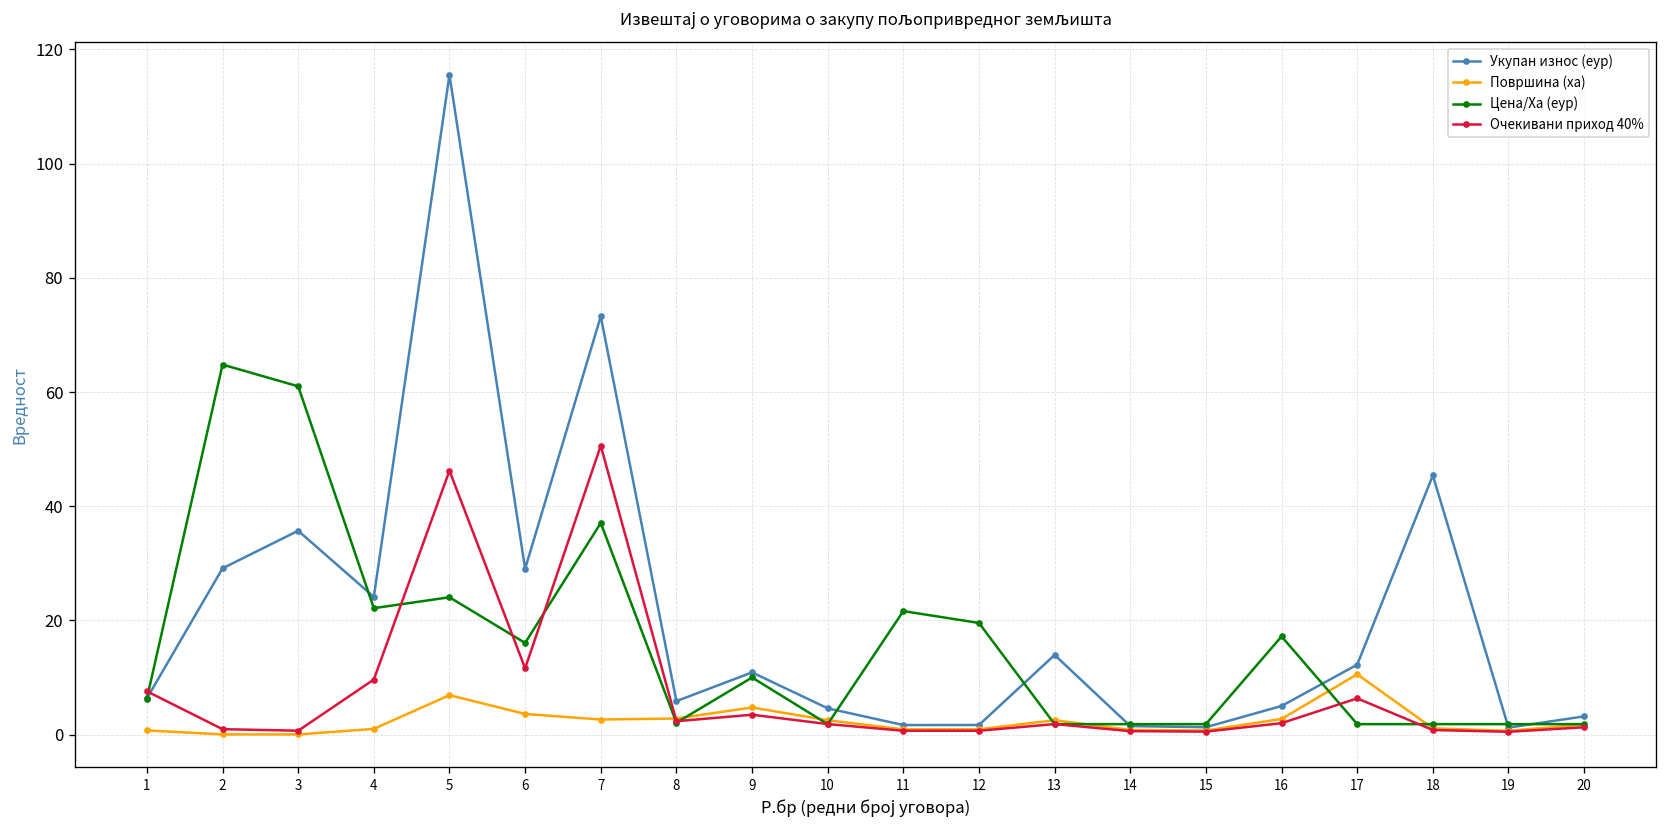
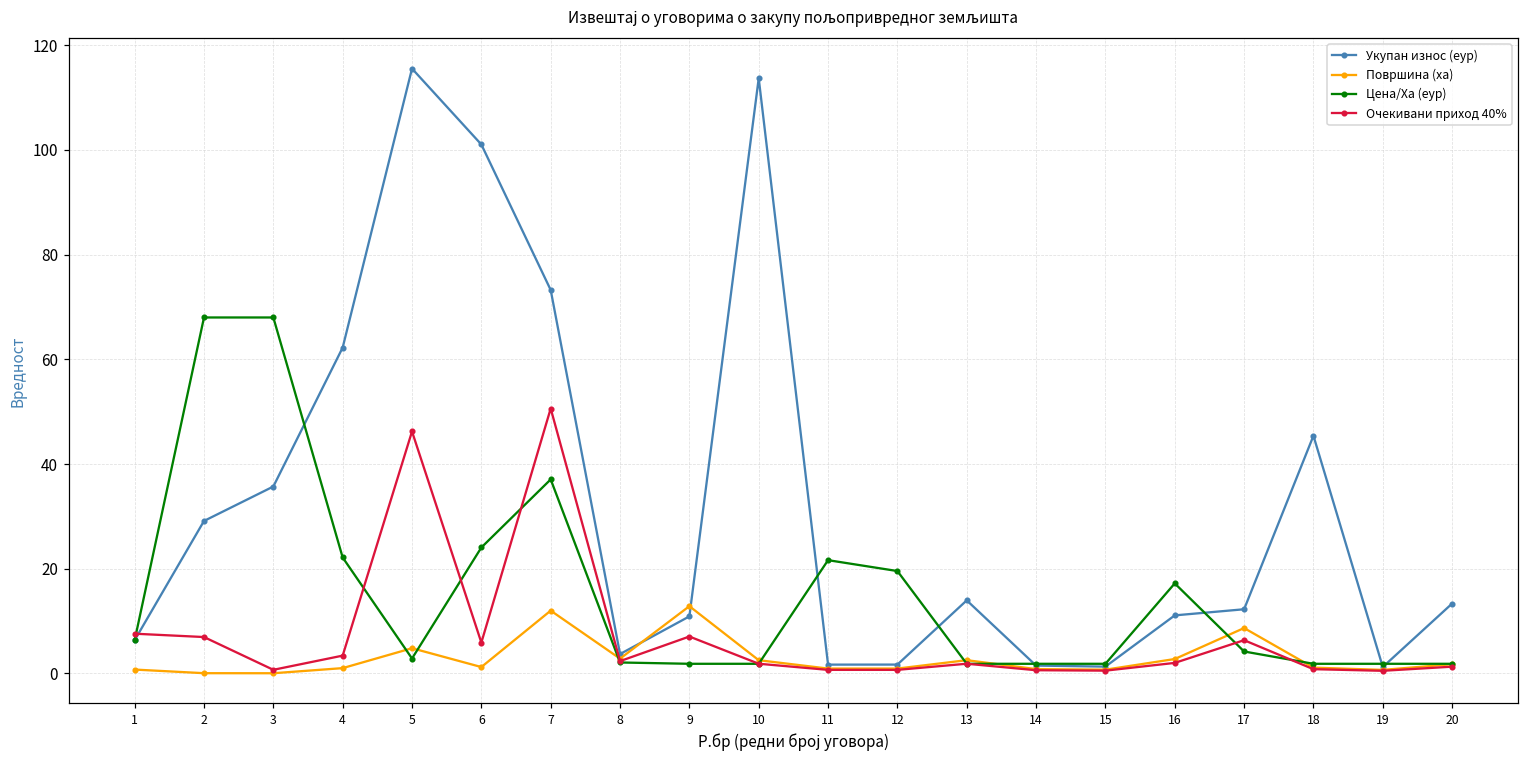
  {
    "Укупан износ (еур)": {
      "2": 29,
      "3": 36,
-     "4": 24,
+     "4": 62,
      "5": 116,
-     "6": 29,
+     "6": 101,
      "7": 73,
-     "8": 6,
+     "8": 4,
      "9": 11,
-     "10": 5,
+     "10": 114,
      "11": 2,
      "12": 2,
      "13": 14,
      "15": 1,
-     "16": 5,
+     "16": 11,
      "17": 12,
      "18": 45,
      "19": 1,
-     "20": 3
+     "20": 13
    },
    "Површина (ха)": {
      "1": 1,
      "2": 0,
      "3": 0,
      "4": 1,
-     "5": 7,
-     "6": 4,
-     "7": 3,
-     "9": 5,
+     "5": 5,
+     "6": 1,
+     "7": 12,
+     "9": 13,
      "10": 3,
      "13": 3,
      "16": 3,
-     "17": 11
+     "17": 9
    },
    "Цена/Ха (еур)": {
-     "2": 65,
-     "3": 61,
+     "2": 68,
+     "3": 68,
      "4": 22,
-     "5": 24,
-     "6": 16,
+     "5": 3,
+     "6": 24,
      "7": 37,
-     "9": 10,
+     "9": 2,
      "11": 22,
      "12": 20,
      "15": 2,
      "16": 17,
-     "17": 2,
+     "17": 4,
      "18": 2,
      "19": 2
    },
    "Очекивани приход 40%": {
      "1": 8,
-     "2": 1,
+     "2": 7,
      "3": 1,
-     "4": 10,
+     "4": 3,
      "5": 46,
-     "6": 12,
+     "6": 6,
      "7": 51,
-     "9": 3,
+     "9": 7,
      "16": 2,
      "17": 6
    }
  }
